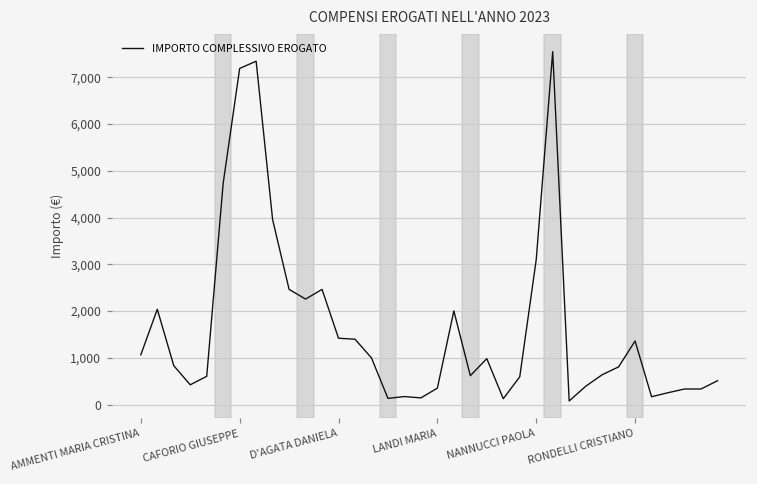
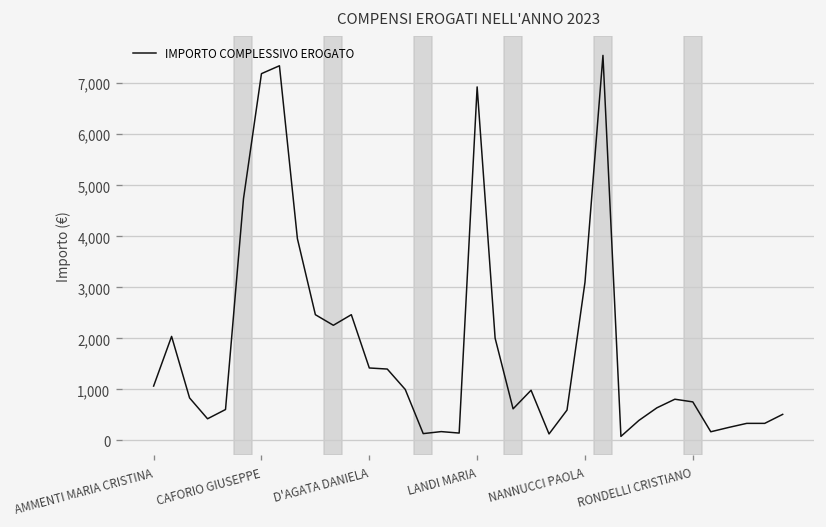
  {
    "AMMENTI MARIA CRISTINA": "1,100",
    "CAFORIO GIUSEPPE": "7,200",
    "D'AGATA DANIELA": "1,400",
-   "LANDI MARIA": "400",
+   "LANDI MARIA": "6,900",
    "NANNUCCI PAOLA": "3,100",
-   "RONDELLI CRISTIANO": "1,400"
+   "RONDELLI CRISTIANO": "800"
  }
